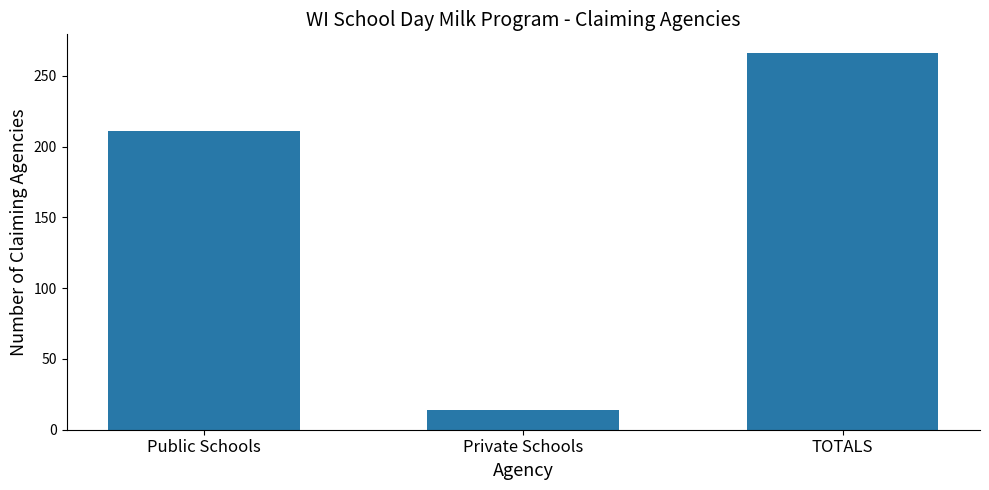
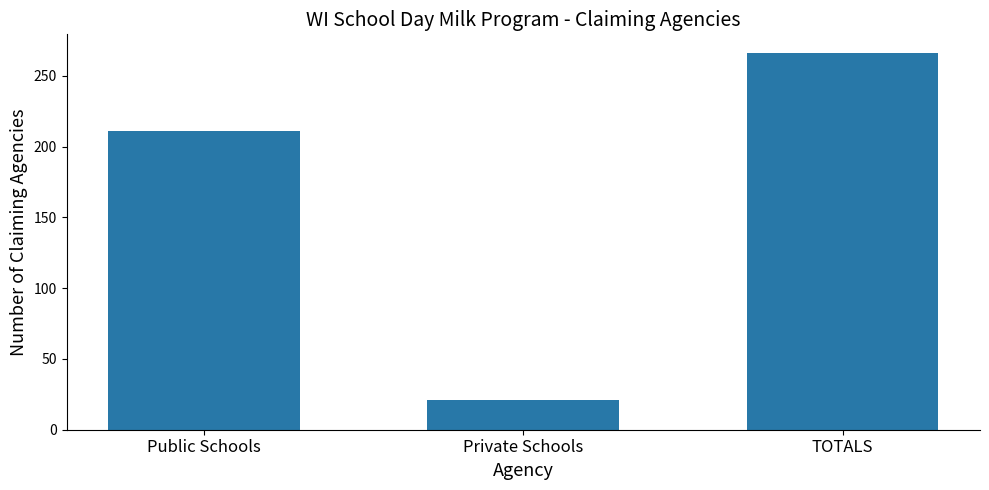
  {
    "Public Schools": 211,
-   "Private Schools": 14,
+   "Private Schools": 21,
    "TOTALS": 266
  }
